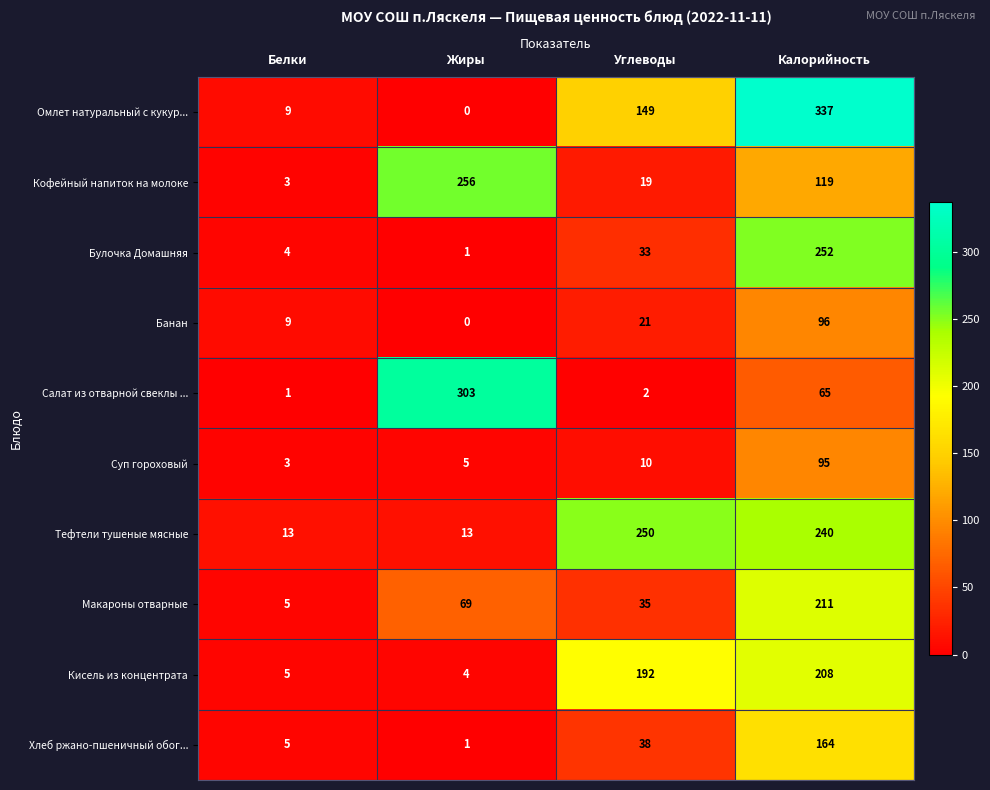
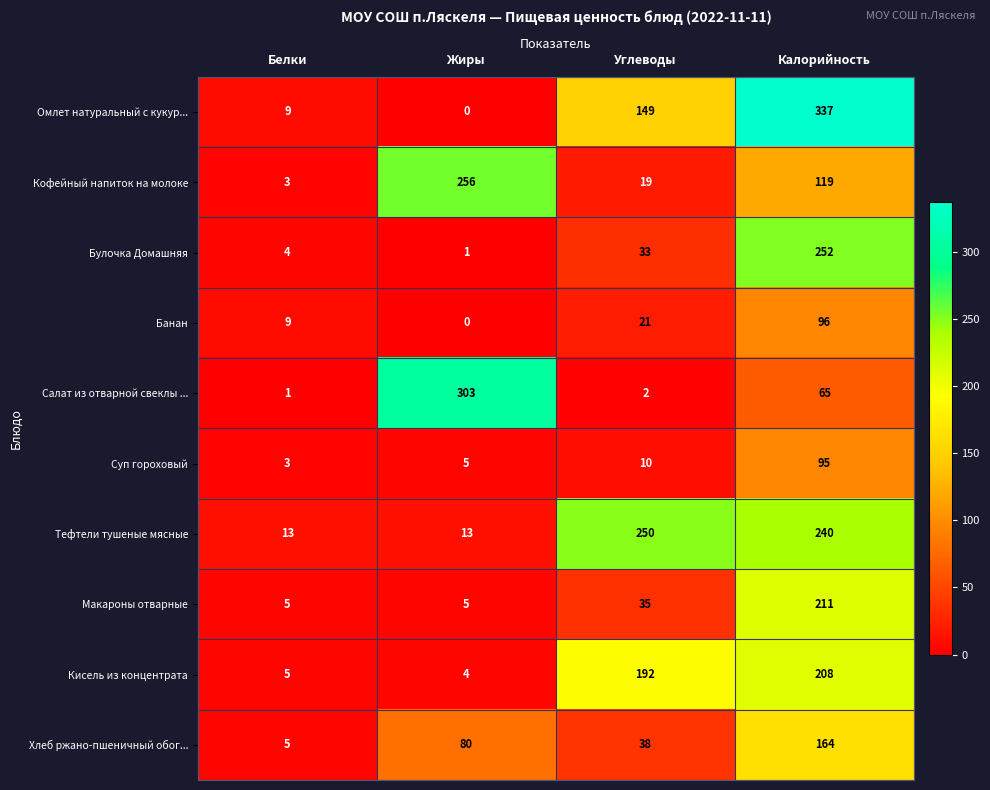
  {
    "Омлет натуральный с кукур...": {
      "Белки": 9,
      "Жиры": 0,
      "Углеводы": 149,
      "Калорийность": 337
    },
    "Кофейный напиток на молоке": {
      "Белки": 3,
      "Жиры": 256,
      "Углеводы": 19,
      "Калорийность": 119
    },
    "Булочка Домашняя": {
      "Белки": 4,
      "Жиры": 1,
      "Углеводы": 33,
      "Калорийность": 252
    },
    "Банан": {
      "Белки": 9,
      "Жиры": 0,
      "Углеводы": 21,
      "Калорийность": 96
    },
    "Салат из отварной свеклы ...": {
      "Белки": 1,
      "Жиры": 303,
      "Углеводы": 2,
      "Калорийность": 65
    },
    "Суп гороховый": {
      "Белки": 3,
      "Жиры": 5,
      "Углеводы": 10,
      "Калорийность": 95
    },
    "Тефтели тушеные мясные": {
      "Белки": 13,
      "Жиры": 13,
      "Углеводы": 250,
      "Калорийность": 240
    },
    "Макароны отварные": {
      "Белки": 5,
-     "Жиры": 69,
+     "Жиры": 5,
      "Углеводы": 35,
      "Калорийность": 211
    },
    "Кисель из концентрата": {
      "Белки": 5,
      "Жиры": 4,
      "Углеводы": 192,
      "Калорийность": 208
    },
    "Хлеб ржано-пшеничный обог...": {
      "Белки": 5,
-     "Жиры": 1,
+     "Жиры": 80,
      "Углеводы": 38,
      "Калорийность": 164
    }
  }
